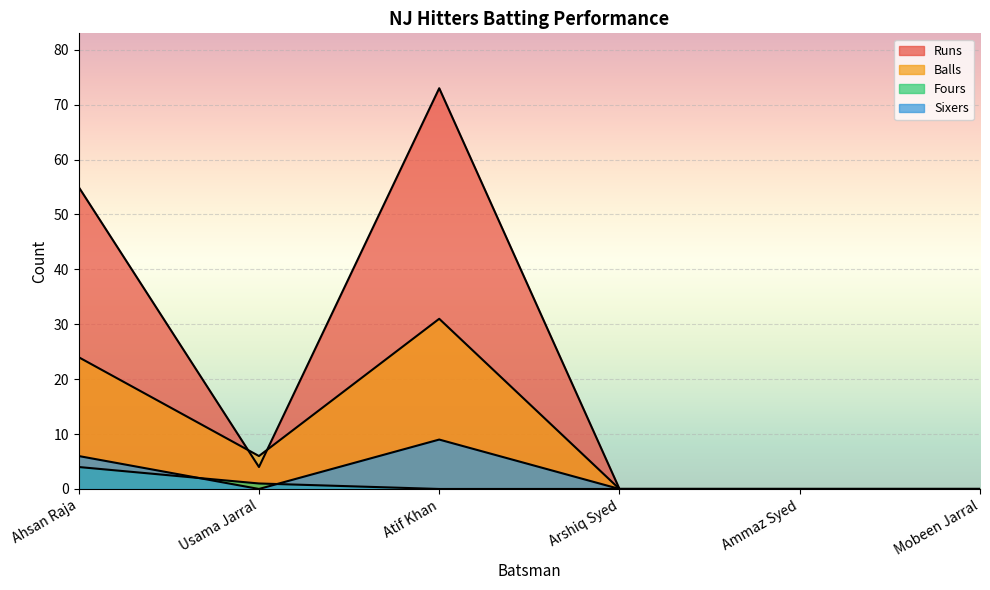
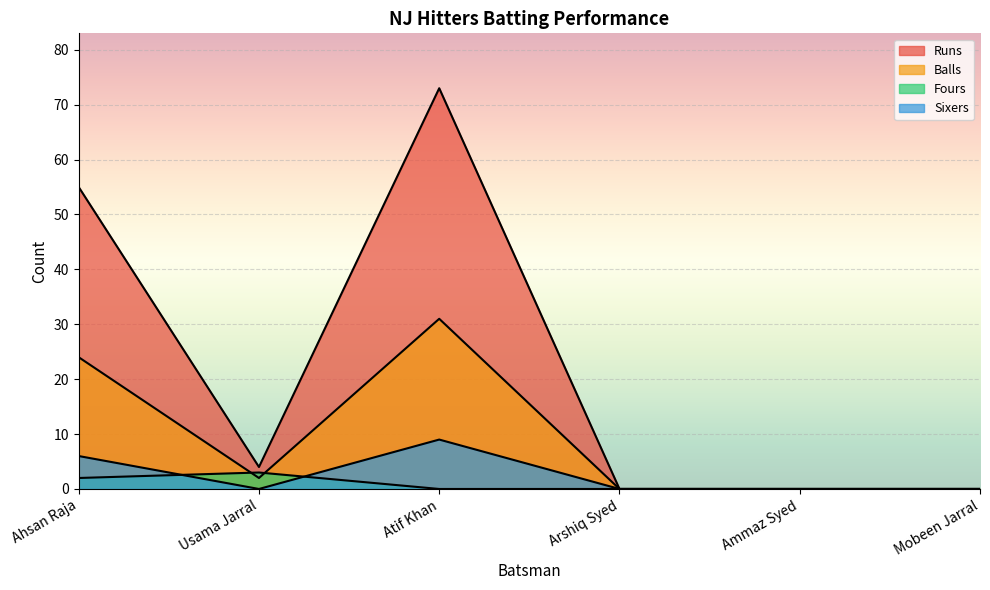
  {
    "Runs": {
      "Ahsan Raja": 55,
      "Usama Jarral": 4,
      "Atif Khan": 73
    },
    "Balls": {
      "Ahsan Raja": 24,
-     "Usama Jarral": 6,
+     "Usama Jarral": 2,
      "Atif Khan": 31
    },
    "Fours": {
-     "Ahsan Raja": 4,
-     "Usama Jarral": 1,
+     "Ahsan Raja": 2,
+     "Usama Jarral": 3,
      "Atif Khan": 0
    },
    "Sixers": {
      "Ahsan Raja": 6,
      "Usama Jarral": 0,
      "Atif Khan": 9
    }
  }
